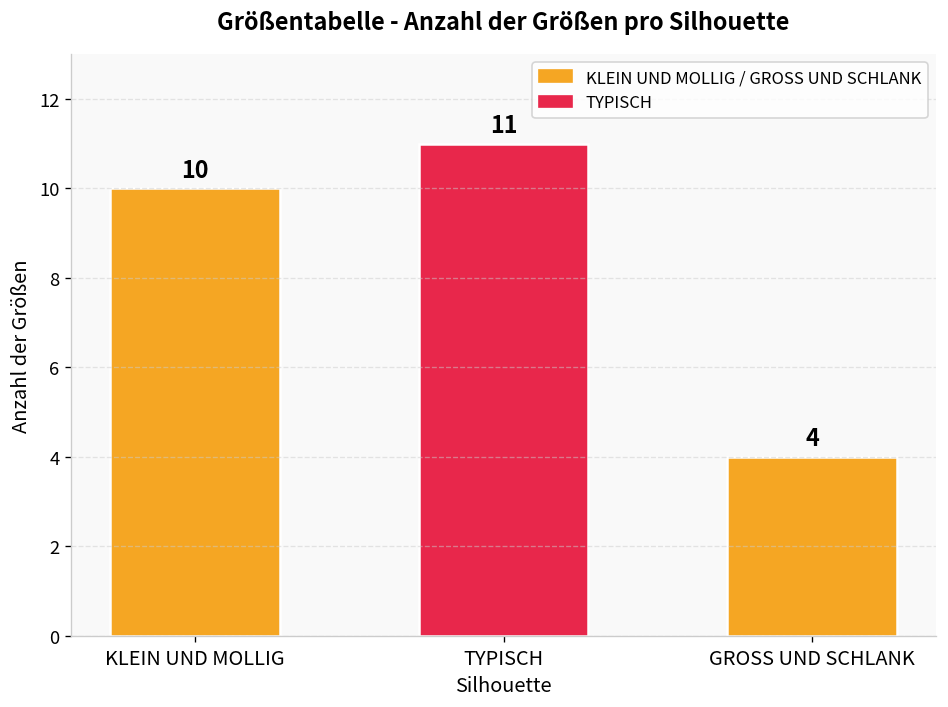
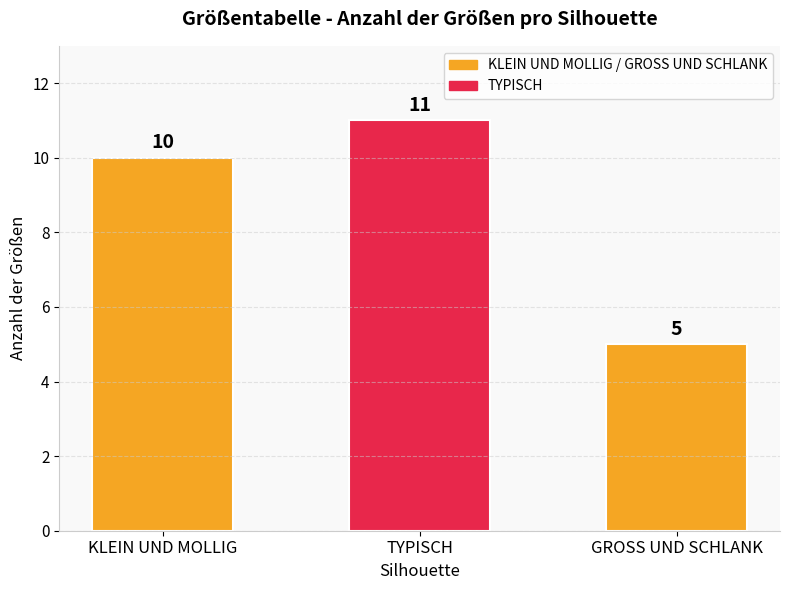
  {
    "KLEIN UND MOLLIG": 10,
    "TYPISCH": 11,
-   "GROSS UND SCHLANK": 4
+   "GROSS UND SCHLANK": 5
  }
